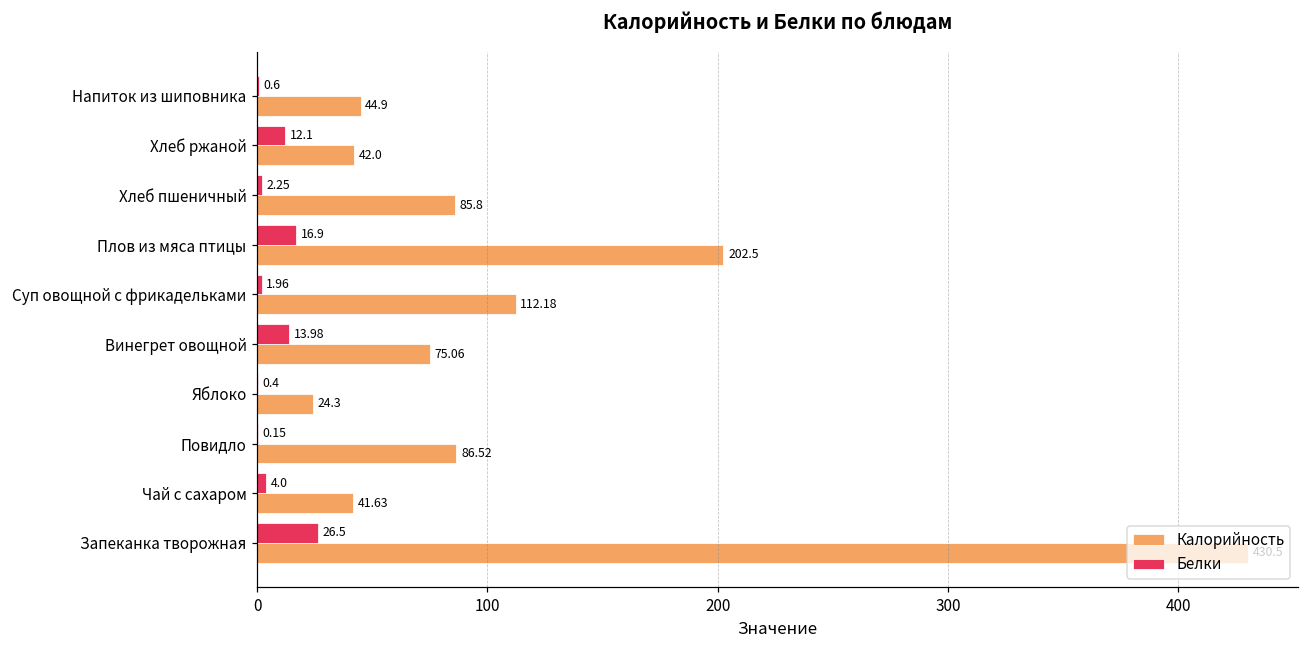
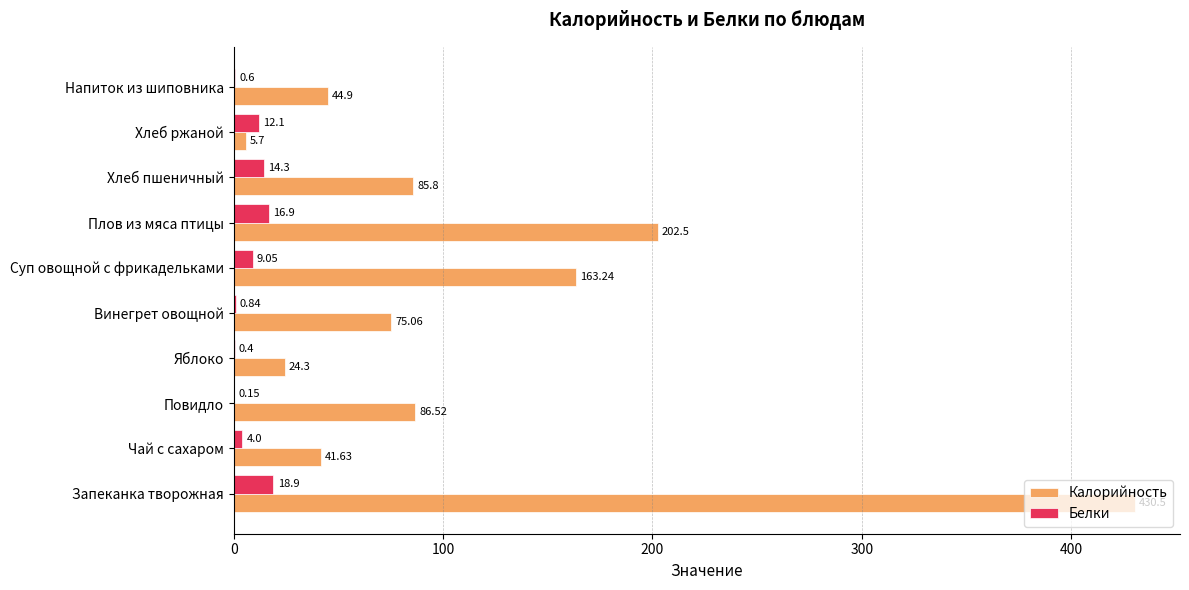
  {
    "Калорийность": {
      "Напиток из шиповника": 44.9,
-     "Хлеб ржаной": 42.0,
+     "Хлеб ржаной": 5.7,
      "Хлеб пшеничный": 85.8,
      "Плов из мяса птицы": 202.5,
-     "Суп овощной с фрикадельками": 112.18,
+     "Суп овощной с фрикадельками": 163.24,
      "Винегрет овощной": 75.06,
      "Яблоко": 24.3,
      "Повидло": 86.52,
      "Чай с сахаром": 41.63
    },
    "Белки": {
      "Напиток из шиповника": 0.6,
      "Хлеб ржаной": 12.1,
-     "Хлеб пшеничный": 2.25,
+     "Хлеб пшеничный": 14.3,
      "Плов из мяса птицы": 16.9,
-     "Суп овощной с фрикадельками": 1.96,
-     "Винегрет овощной": 13.98,
+     "Суп овощной с фрикадельками": 9.05,
+     "Винегрет овощной": 0.84,
      "Яблоко": 0.4,
      "Повидло": 0.15,
      "Чай с сахаром": 4.0,
-     "Запеканка творожная": 26.5
+     "Запеканка творожная": 18.9
    }
  }
